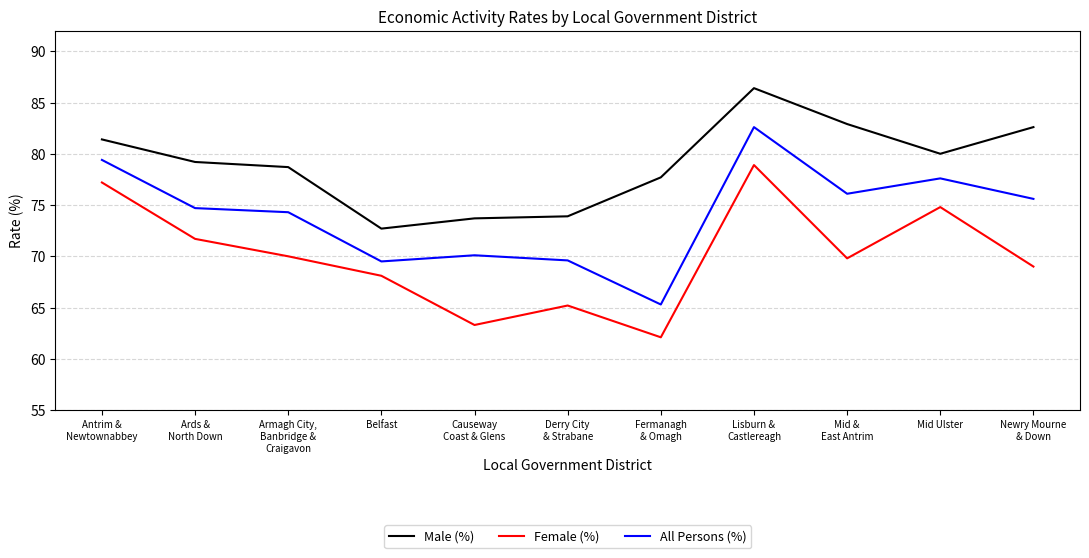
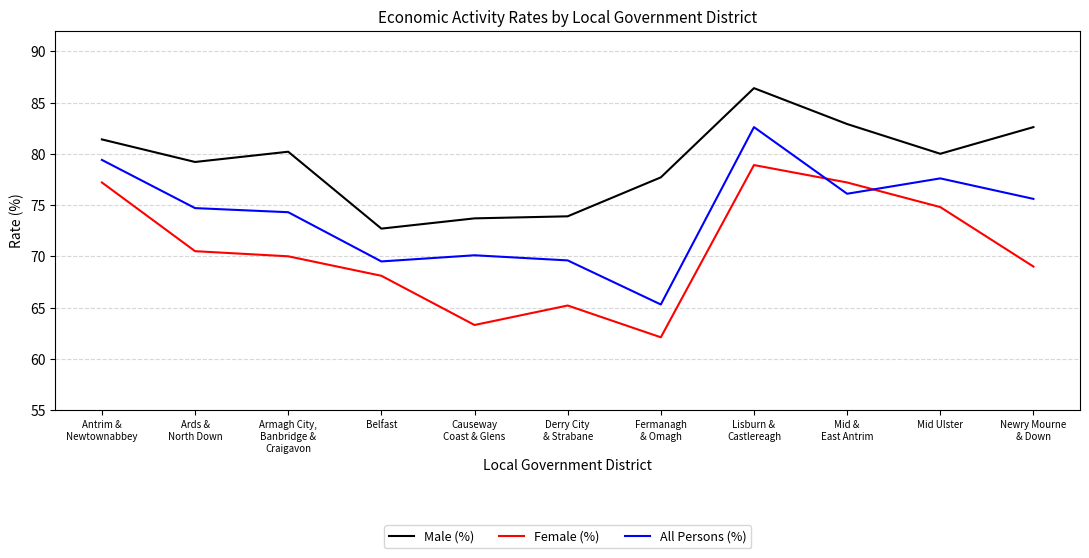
  {
    "Male (%)": {
      "Antrim & Newtownabbey": 81.4,
      "Ards & North Down": 79.2,
-     "Armagh City, Banbridge & Craigavon": 78.7,
+     "Armagh City, Banbridge & Craigavon": 80.2,
      "Belfast": 72.7,
      "Causeway Coast & Glens": 73.7,
      "Derry City & Strabane": 73.9,
      "Fermanagh & Omagh": 77.7,
      "Lisburn & Castlereagh": 86.4,
      "Mid & East Antrim": 82.9,
      "Mid Ulster": 80.0,
      "Newry Mourne & Down": 82.6
    },
    "Female (%)": {
      "Antrim & Newtownabbey": 77.2,
-     "Ards & North Down": 71.7,
+     "Ards & North Down": 70.5,
      "Armagh City, Banbridge & Craigavon": 70.0,
      "Belfast": 68.1,
      "Causeway Coast & Glens": 63.3,
      "Derry City & Strabane": 65.2,
      "Fermanagh & Omagh": 62.1,
      "Lisburn & Castlereagh": 78.9,
-     "Mid & East Antrim": 69.8,
+     "Mid & East Antrim": 77.2,
      "Mid Ulster": 74.8,
      "Newry Mourne & Down": 69.0
    },
    "All Persons (%)": {
      "Antrim & Newtownabbey": 79.4,
      "Ards & North Down": 74.7,
      "Armagh City, Banbridge & Craigavon": 74.3,
      "Belfast": 69.5,
      "Causeway Coast & Glens": 70.1,
      "Derry City & Strabane": 69.6,
      "Fermanagh & Omagh": 65.3,
      "Lisburn & Castlereagh": 82.6,
      "Mid & East Antrim": 76.1,
      "Mid Ulster": 77.6,
      "Newry Mourne & Down": 75.6
    }
  }
